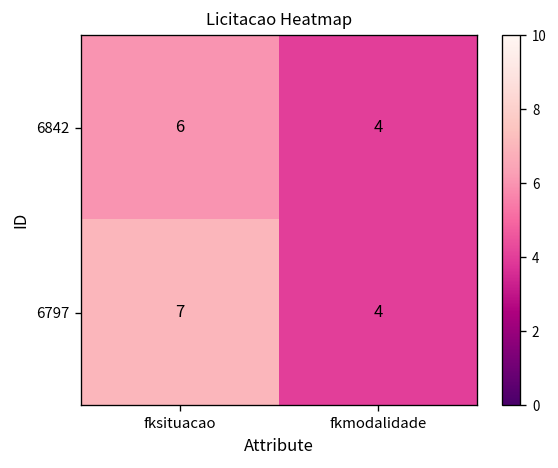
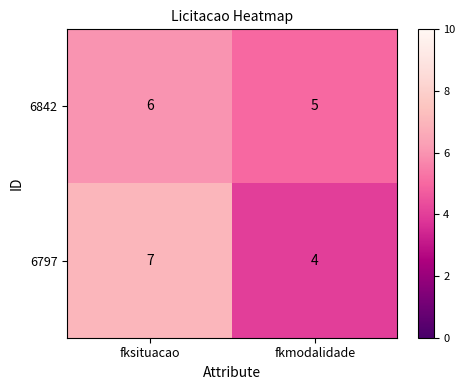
  {
    "6842": {
      "fksituacao": 6,
-     "fkmodalidade": 4
+     "fkmodalidade": 5
    },
    "6797": {
      "fksituacao": 7,
      "fkmodalidade": 4
    }
  }
